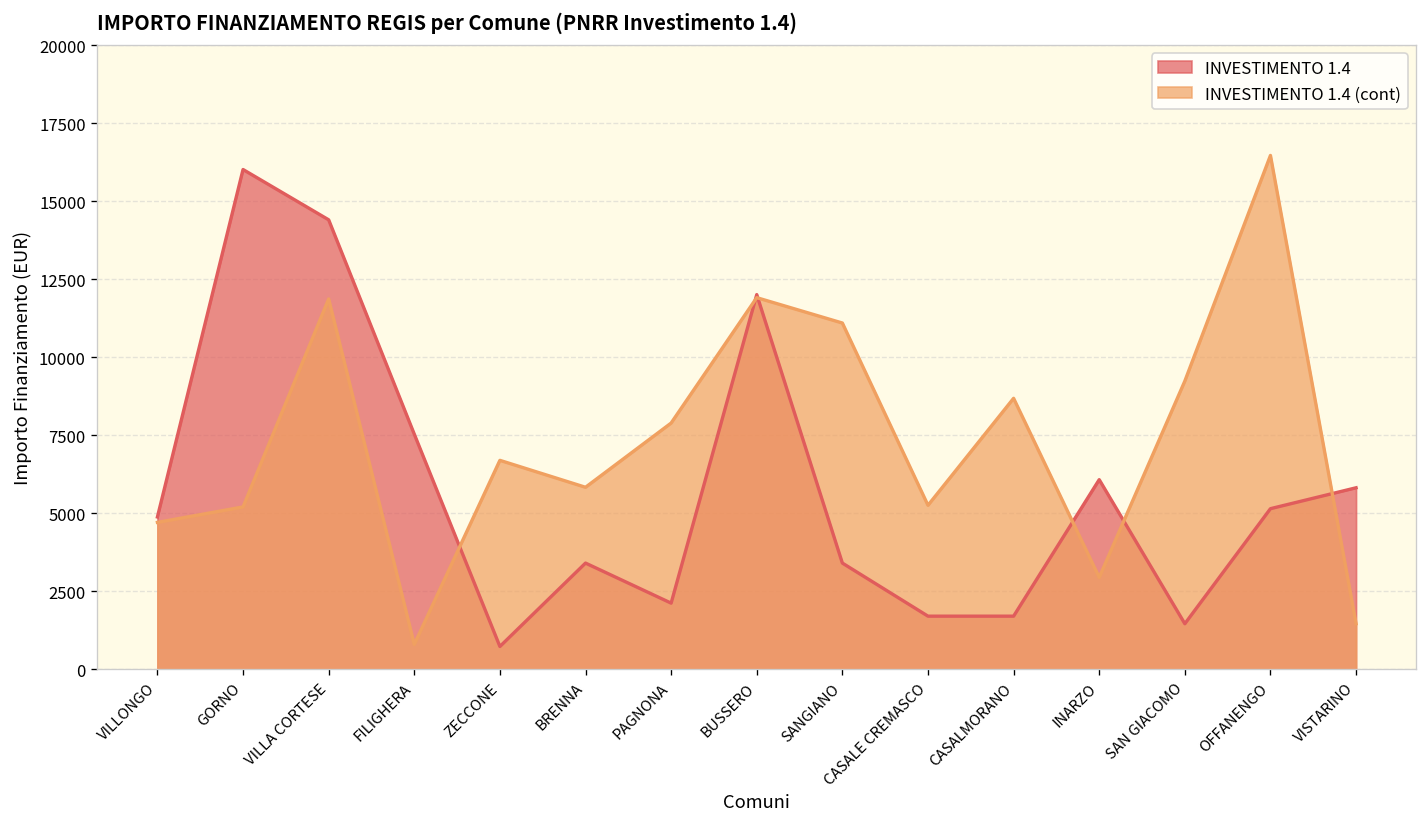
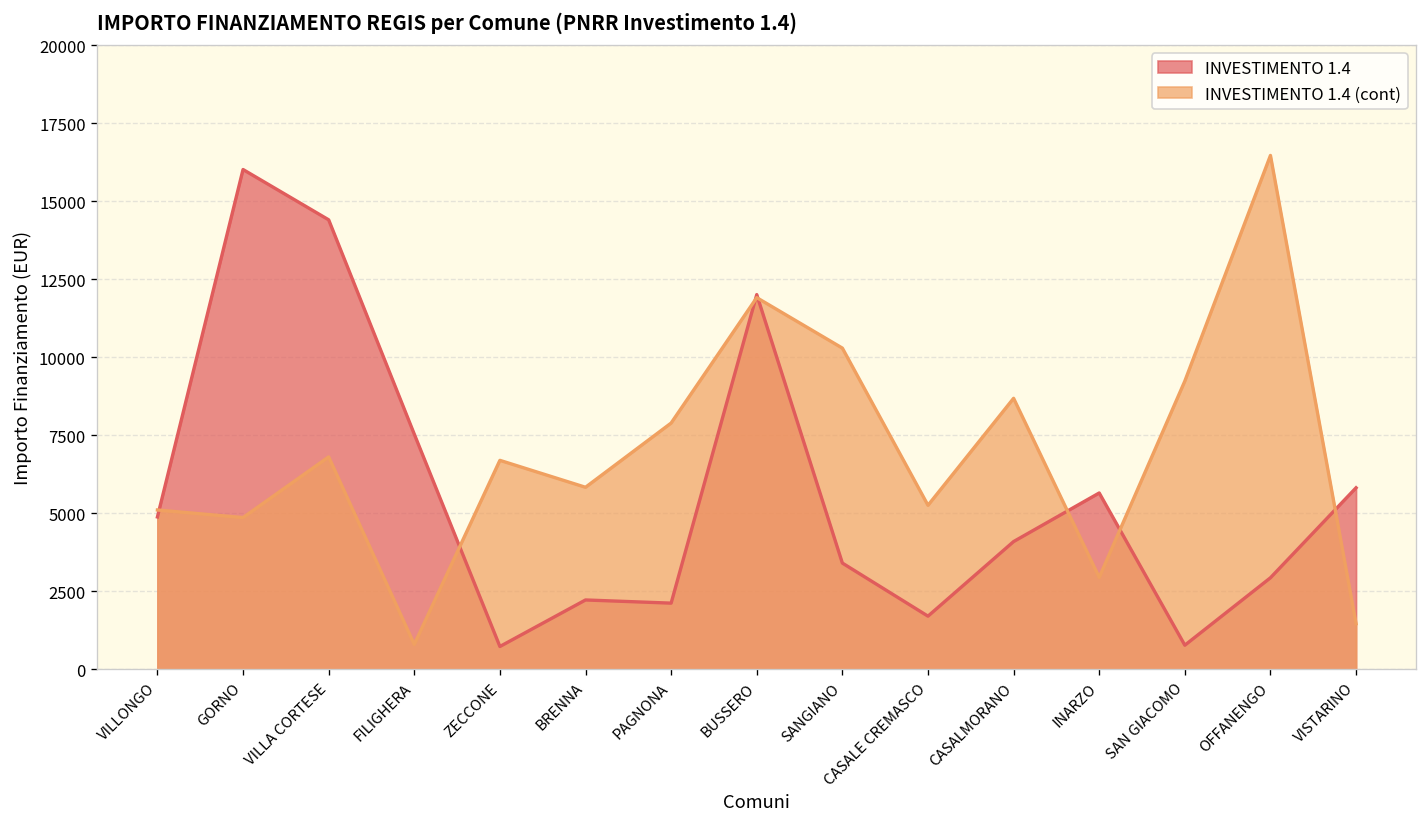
  {
    "INVESTIMENTO 1.4": {
      "VILLONGO": 4900,
      "GORNO": 16000,
      "VILLA CORTESE": 14400,
      "FILIGHERA": 7500,
      "ZECCONE": 700,
-     "BRENNA": 3400,
+     "BRENNA": 2200,
      "PAGNONA": 2100,
      "BUSSERO": 12000,
      "SANGIANO": 3400,
      "CASALE CREMASCO": 1700,
-     "CASALMORANO": 1700,
-     "INARZO": 6100,
-     "SAN GIACOMO": 1500,
-     "OFFANENGO": 5100,
+     "CASALMORANO": 4100,
+     "INARZO": 5600,
+     "SAN GIACOMO": 800,
+     "OFFANENGO": 2900,
      "VISTARINO": 5800
    },
    "INVESTIMENTO 1.4 (cont)": {
-     "VILLONGO": 4700,
-     "GORNO": 5200,
-     "VILLA CORTESE": 11900,
+     "VILLONGO": 5100,
+     "GORNO": 4900,
+     "VILLA CORTESE": 6800,
      "FILIGHERA": 800,
      "ZECCONE": 6700,
      "BRENNA": 5800,
      "PAGNONA": 7900,
      "BUSSERO": 11900,
-     "SANGIANO": 11100,
+     "SANGIANO": 10300,
      "CASALE CREMASCO": 5300,
      "CASALMORANO": 8700,
      "INARZO": 2900,
      "SAN GIACOMO": 9200,
      "OFFANENGO": 16500,
      "VISTARINO": 1500
    }
  }
